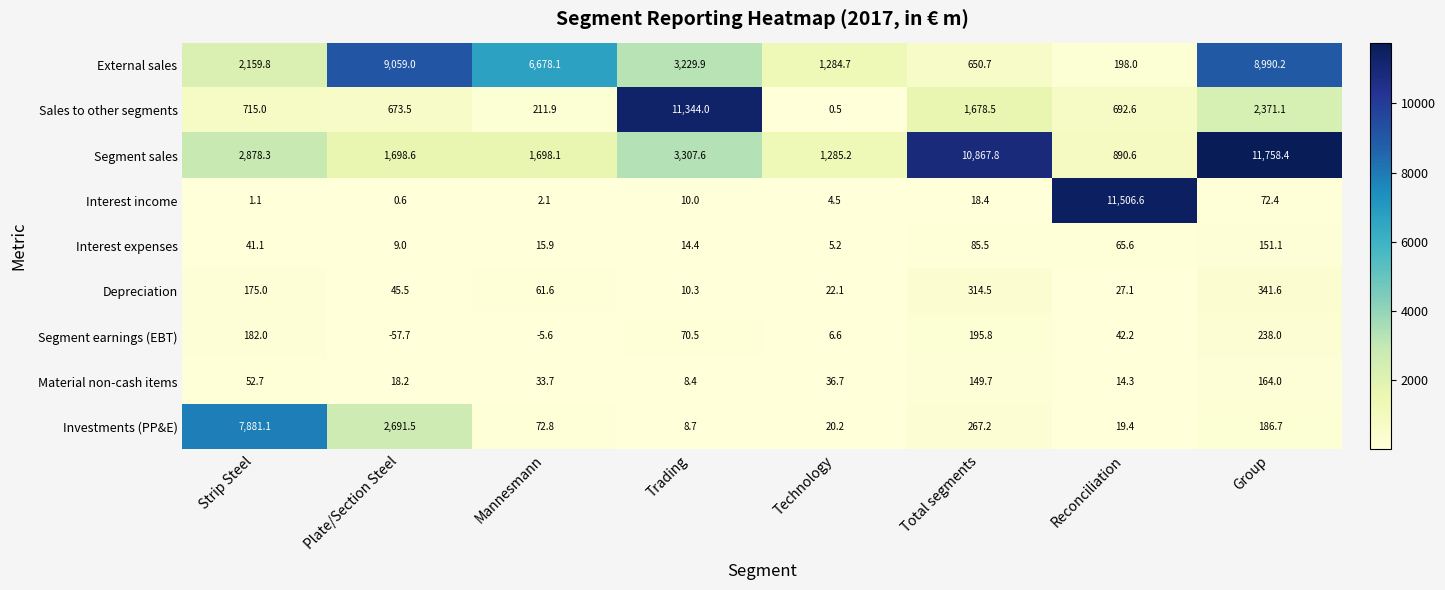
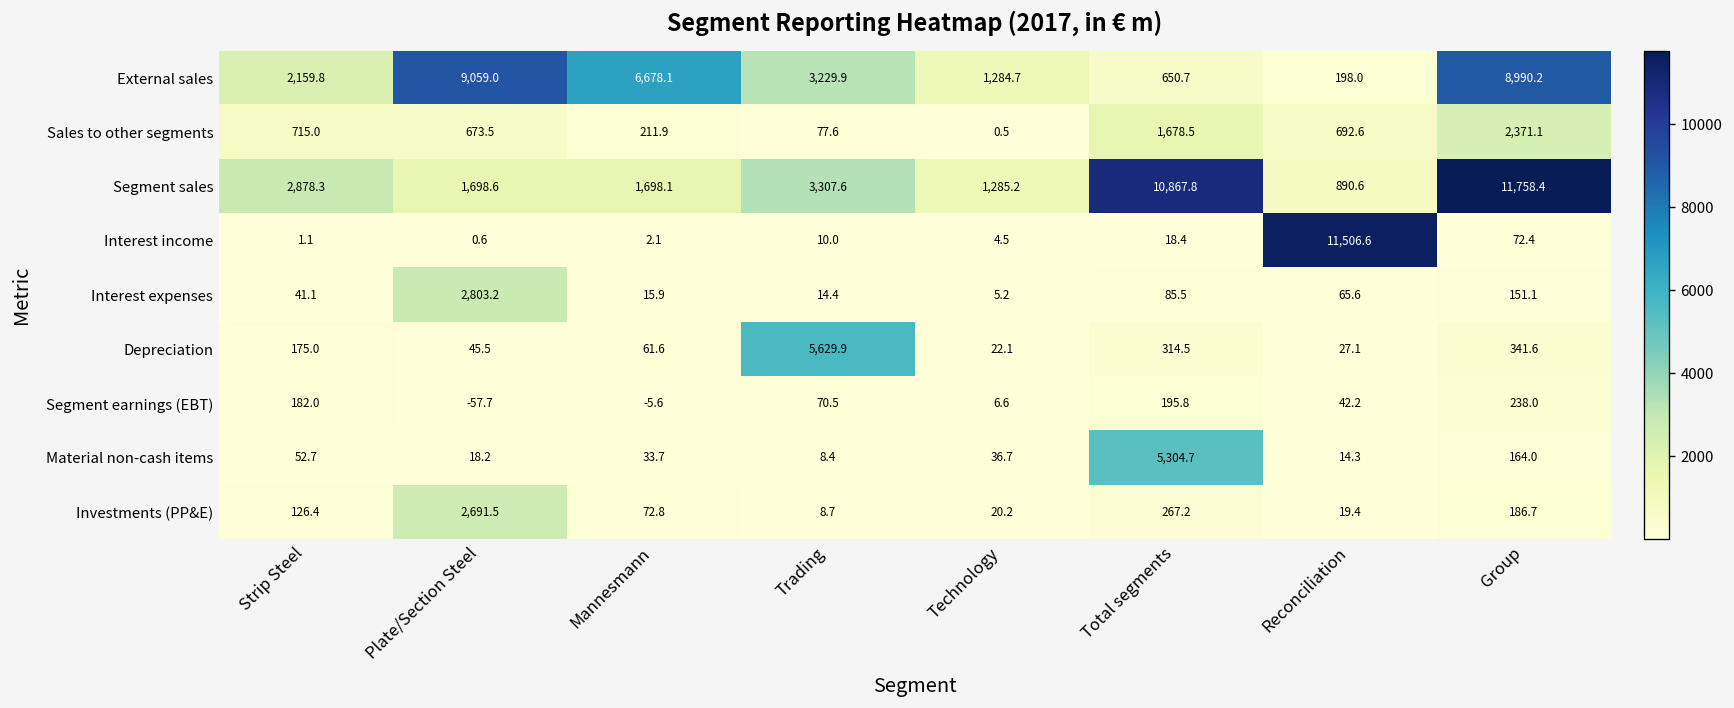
  {
    "External sales": {
      "Strip Steel": "2,159.8",
      "Plate/Section Steel": "9,059.0",
      "Mannesmann": "6,678.1",
      "Trading": "3,229.9",
      "Technology": "1,284.7",
      "Total segments": "650.7",
      "Reconciliation": "198.0",
      "Group": "8,990.2"
    },
    "Sales to other segments": {
      "Strip Steel": "715.0",
      "Plate/Section Steel": "673.5",
      "Mannesmann": "211.9",
-     "Trading": "11,344.0",
+     "Trading": "77.6",
      "Technology": "0.5",
      "Total segments": "1,678.5",
      "Reconciliation": "692.6",
      "Group": "2,371.1"
    },
    "Segment sales": {
      "Strip Steel": "2,878.3",
      "Plate/Section Steel": "1,698.6",
      "Mannesmann": "1,698.1",
      "Trading": "3,307.6",
      "Technology": "1,285.2",
      "Total segments": "10,867.8",
      "Reconciliation": "890.6",
      "Group": "11,758.4"
    },
    "Interest income": {
      "Strip Steel": "1.1",
      "Plate/Section Steel": "0.6",
      "Mannesmann": "2.1",
      "Trading": "10.0",
      "Technology": "4.5",
      "Total segments": "18.4",
      "Reconciliation": "11,506.6",
      "Group": "72.4"
    },
    "Interest expenses": {
      "Strip Steel": "41.1",
-     "Plate/Section Steel": "9.0",
+     "Plate/Section Steel": "2,803.2",
      "Mannesmann": "15.9",
      "Trading": "14.4",
      "Technology": "5.2",
      "Total segments": "85.5",
      "Reconciliation": "65.6",
      "Group": "151.1"
    },
    "Depreciation": {
      "Strip Steel": "175.0",
      "Plate/Section Steel": "45.5",
      "Mannesmann": "61.6",
-     "Trading": "10.3",
+     "Trading": "5,629.9",
      "Technology": "22.1",
      "Total segments": "314.5",
      "Reconciliation": "27.1",
      "Group": "341.6"
    },
    "Segment earnings (EBT)": {
      "Strip Steel": "182.0",
      "Plate/Section Steel": "-57.7",
      "Mannesmann": "-5.6",
      "Trading": "70.5",
      "Technology": "6.6",
      "Total segments": "195.8",
      "Reconciliation": "42.2",
      "Group": "238.0"
    },
    "Material non-cash items": {
      "Strip Steel": "52.7",
      "Plate/Section Steel": "18.2",
      "Mannesmann": "33.7",
      "Trading": "8.4",
      "Technology": "36.7",
-     "Total segments": "149.7",
+     "Total segments": "5,304.7",
      "Reconciliation": "14.3",
      "Group": "164.0"
    },
    "Investments (PP&E)": {
-     "Strip Steel": "7,881.1",
+     "Strip Steel": "126.4",
      "Plate/Section Steel": "2,691.5",
      "Mannesmann": "72.8",
      "Trading": "8.7",
      "Technology": "20.2",
      "Total segments": "267.2",
      "Reconciliation": "19.4",
      "Group": "186.7"
    }
  }
